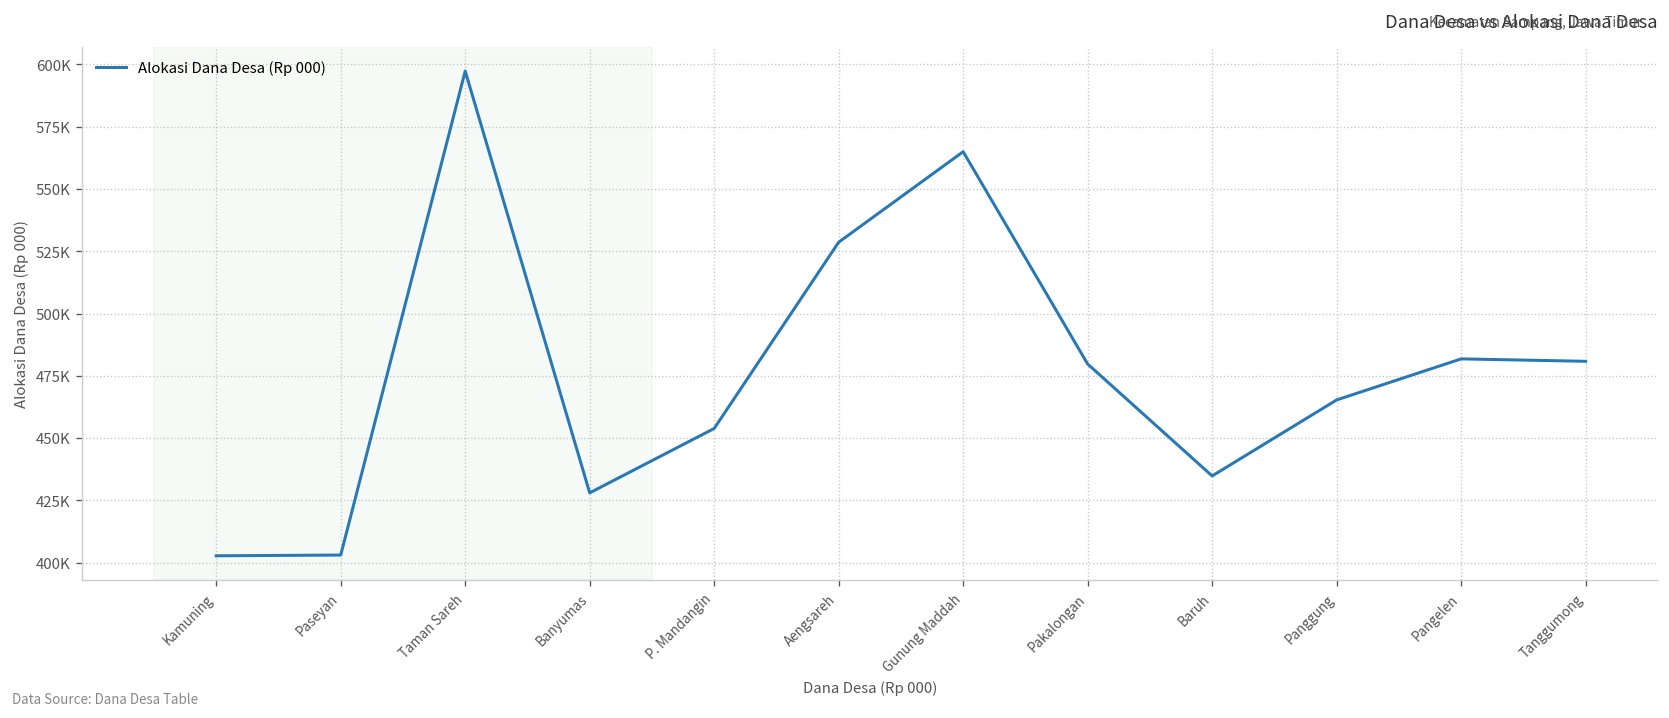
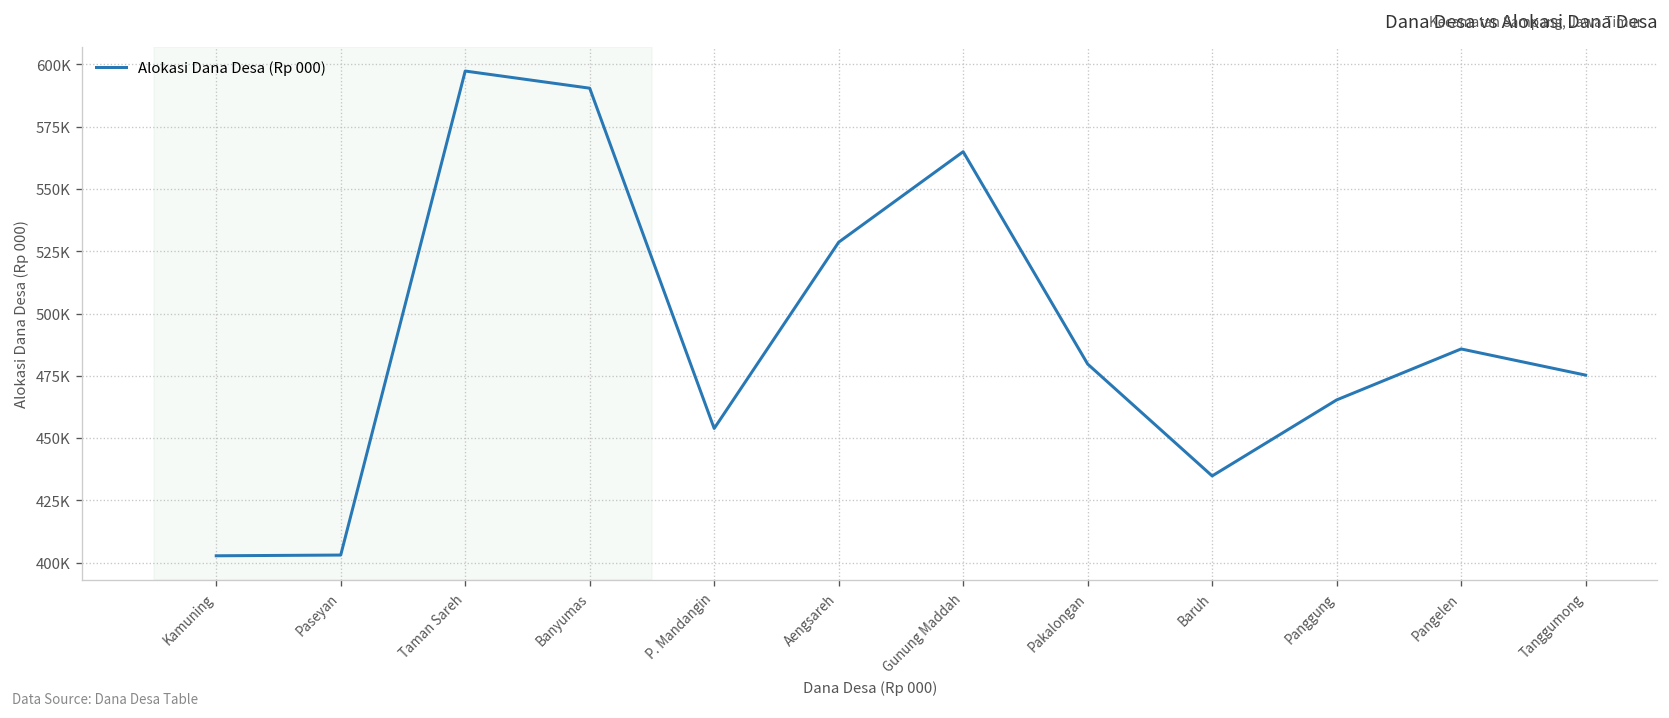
  {
    "Kamuning": 403000,
    "Paseyan": 403000,
    "Taman Sareh": 597000,
-   "Banyumas": 428000,
+   "Banyumas": 590000,
    "P. Mandangin": 454000,
    "Aengsareh": 529000,
    "Gunung Maddah": 565000,
    "Pakalongan": 480000,
    "Baruh": 435000,
    "Panggung": 465000,
-   "Pangelen": 482000,
-   "Tanggumong": 481000
+   "Pangelen": 486000,
+   "Tanggumong": 475000
  }
